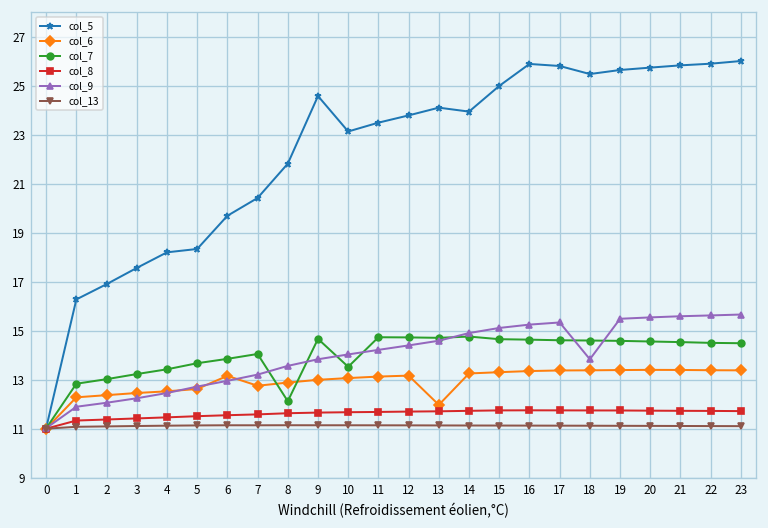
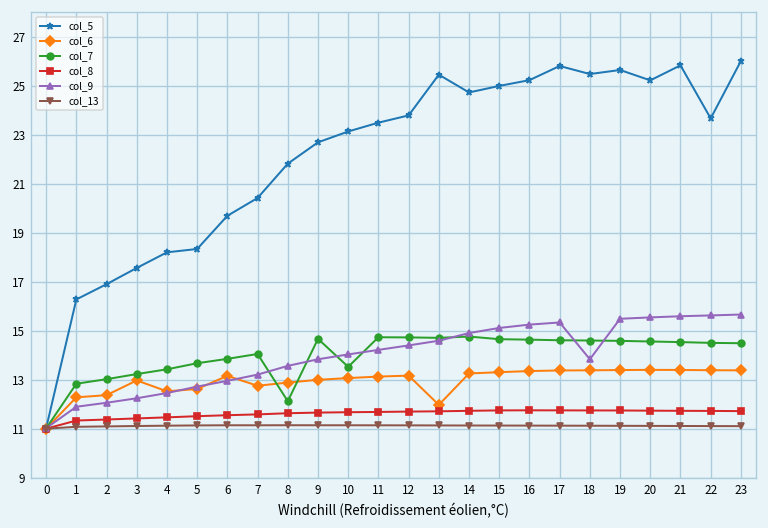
  {
    "col_5": {
      "1": 16.3,
      "2": 16.9,
      "3": 17.6,
      "4": 18.2,
      "5": 18.3,
      "6": 19.7,
      "7": 20.4,
      "8": 21.8,
-     "9": 24.6,
+     "9": 22.7,
      "10": 23.1,
      "11": 23.5,
      "12": 23.8,
-     "13": 24.1,
-     "14": 23.9,
+     "13": 25.4,
+     "14": 24.7,
      "15": 25.0,
-     "16": 25.9,
+     "16": 25.2,
      "17": 25.8,
      "18": 25.5,
      "19": 25.6,
-     "20": 25.7,
+     "20": 25.2,
      "21": 25.8,
-     "22": 25.9,
+     "22": 23.7,
      "23": 26.0
    },
    "col_6": {
      "1": 12.3,
      "2": 12.4,
-     "3": 12.5,
+     "3": 13.0,
      "6": 13.2,
      "7": 12.8,
      "8": 12.9,
      "9": 13.0,
      "10": 13.1,
      "11": 13.1,
      "12": 13.2,
      "13": 12.0,
      "14": 13.3,
      "15": 13.3,
      "16": 13.4,
      "17": 13.4,
      "18": 13.4,
      "19": 13.4,
      "20": 13.4,
      "21": 13.4,
      "22": 13.4,
      "23": 13.4
    },
    "col_7": {
      "1": 12.8,
      "2": 13.0,
      "3": 13.2,
      "4": 13.4,
      "5": 13.7,
      "6": 13.8,
      "7": 14.0,
      "8": 12.1,
      "9": 14.7,
      "10": 13.5,
      "11": 14.7,
      "12": 14.7,
      "14": 14.8,
      "15": 14.7,
      "16": 14.6,
      "17": 14.6,
      "18": 14.6,
      "19": 14.6,
      "20": 14.6,
      "21": 14.5,
      "22": 14.5,
      "23": 14.5
    },
    "col_8": {
      "1": 11.3,
      "2": 11.4,
      "3": 11.4,
      "4": 11.5,
      "5": 11.5,
      "6": 11.5,
      "7": 11.6,
      "8": 11.6,
      "9": 11.7,
      "10": 11.7,
      "11": 11.7,
      "12": 11.7,
      "13": 11.7,
      "14": 11.7,
      "15": 11.7,
      "16": 11.7,
      "17": 11.7,
      "18": 11.7,
      "19": 11.7,
      "20": 11.7,
      "21": 11.7,
      "22": 11.7,
      "23": 11.7
    },
    "col_9": {
      "1": 11.9,
      "2": 12.1,
      "3": 12.2,
      "6": 13.0,
      "7": 13.2,
      "8": 13.6,
      "9": 13.8,
      "10": 14.0,
      "11": 14.2,
      "12": 14.4,
      "14": 14.9,
      "15": 15.1,
      "16": 15.2,
      "17": 15.3,
      "18": 13.8,
      "19": 15.5,
      "20": 15.5,
      "21": 15.6,
      "22": 15.6,
      "23": 15.7
    },
    "col_13": {
      "1": 11.1,
      "2": 11.1,
      "3": 11.1,
      "4": 11.1,
      "5": 11.1,
      "6": 11.1,
      "7": 11.1,
      "8": 11.1,
      "9": 11.1,
      "10": 11.1,
      "11": 11.1,
      "12": 11.1,
      "13": 11.1,
      "14": 11.1,
      "15": 11.1,
      "16": 11.1,
      "17": 11.1,
      "18": 11.1,
      "19": 11.1,
      "20": 11.1,
      "21": 11.1,
      "22": 11.1,
      "23": 11.1
    }
  }
